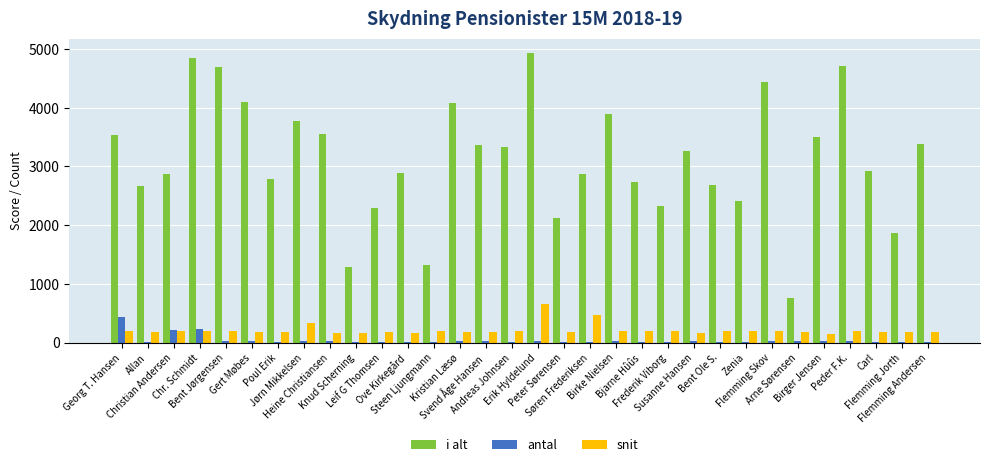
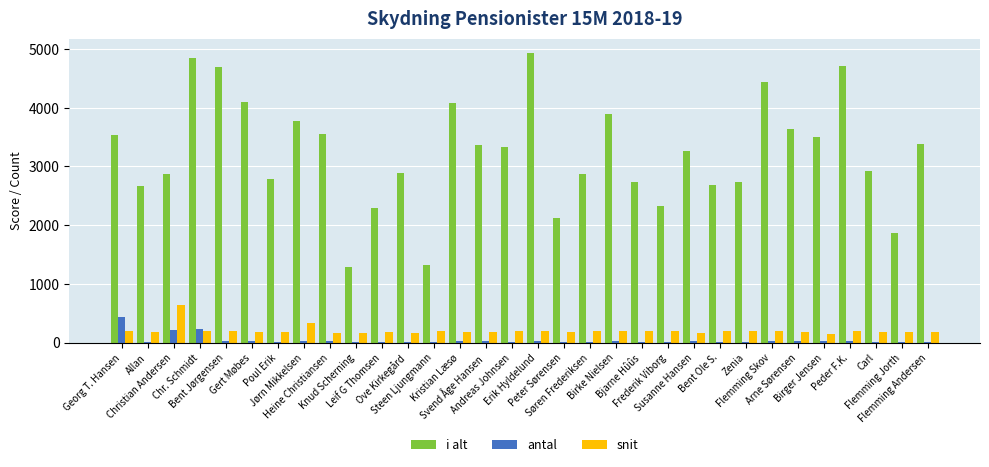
  {
    "i alt": {
      "Georg T. Hansen": 3500,
      "Allan": 2700,
      "Christian Andersen": 2900,
      "Chr. Schmidt": 4900,
      "Bent Jørgensen": 4700,
      "Gert Møbes": 4100,
      "Poul Erik": 2800,
      "Jørn Mikkelsen": 3800,
      "Heine Christiansen": 3600,
      "Knud Scherning": 1300,
      "Leif G Thomsen": 2300,
      "Ove Kirkegård": 2900,
      "Steen Ljungmann": 1300,
      "Kristian Læsø": 4100,
      "Svend Åge Hansen": 3400,
      "Andreas Johnsen": 3300,
      "Erik Hyldelund": 4900,
      "Peter Sørensen": 2100,
      "Søren Frederiksen": 2900,
      "Birke Nielsen": 3900,
      "Bjarne Hûûs": 2700,
      "Frederik Viborg": 2300,
      "Susanne Hansen": 3300,
      "Bent Ole S.": 2700,
-     "Zenia": 2400,
+     "Zenia": 2700,
      "Flemming Skov": 4400,
-     "Arne Sørensen": 800,
+     "Arne Sørensen": 3600,
      "Birger Jensen": 3500,
      "Peder F.K.": 4700,
      "Carl": 2900,
      "Flemming Jorth": 1900,
      "Flemming Andersen": 3400
    },
    "antal": {
      "Georg T. Hansen": 400,
      "Christian Andersen": 200,
      "Chr. Schmidt": 200
    },
    "snit": {
      "Georg T. Hansen": 200,
      "Allan": 200,
-     "Christian Andersen": 200,
+     "Christian Andersen": 600,
      "Chr. Schmidt": 200,
      "Bent Jørgensen": 200,
      "Gert Møbes": 200,
      "Poul Erik": 200,
      "Jørn Mikkelsen": 300,
      "Heine Christiansen": 200,
      "Knud Scherning": 200,
      "Leif G Thomsen": 200,
      "Ove Kirkegård": 200,
      "Steen Ljungmann": 200,
      "Kristian Læsø": 200,
      "Svend Åge Hansen": 200,
      "Andreas Johnsen": 200,
-     "Erik Hyldelund": 700,
+     "Erik Hyldelund": 200,
      "Peter Sørensen": 200,
-     "Søren Frederiksen": 500,
+     "Søren Frederiksen": 200,
      "Birke Nielsen": 200,
      "Bjarne Hûûs": 200,
      "Frederik Viborg": 200,
      "Susanne Hansen": 200,
      "Bent Ole S.": 200,
      "Zenia": 200,
      "Flemming Skov": 200,
      "Arne Sørensen": 200,
      "Birger Jensen": 200,
      "Peder F.K.": 200,
      "Carl": 200,
      "Flemming Jorth": 200,
      "Flemming Andersen": 200
    }
  }
